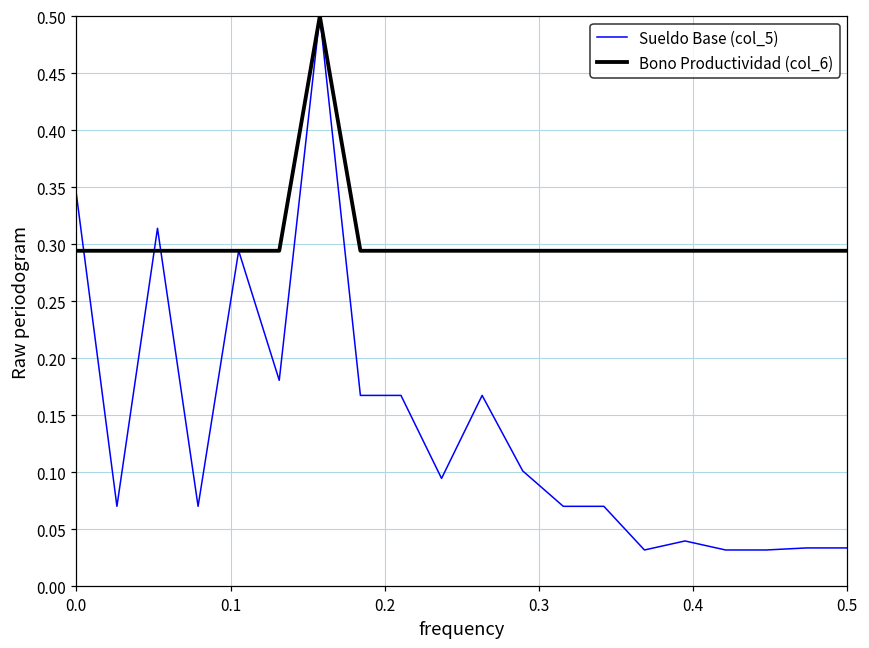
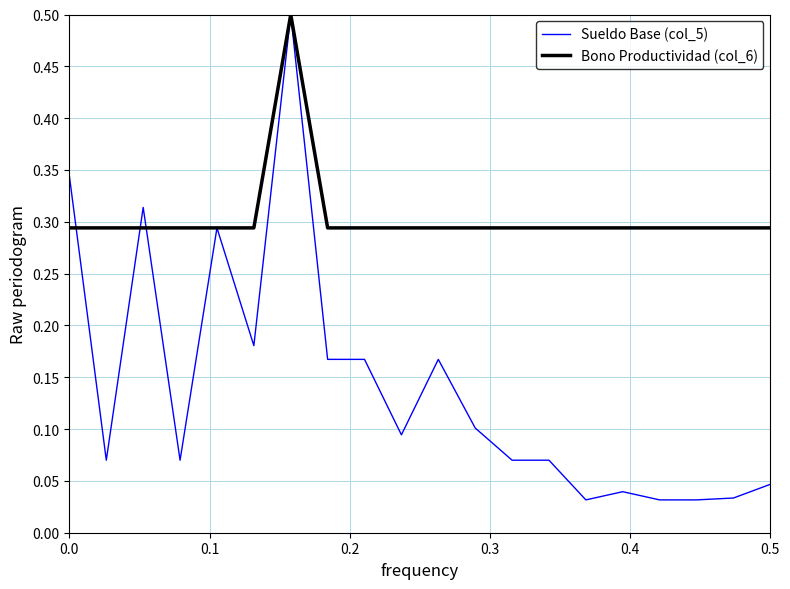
  {
    "Sueldo Base (col_5)": {
      "0.0": 0.344,
-     "0.5": 0.033
+     "0.5": 0.047
    },
    "Bono Productividad (col_6)": {
      "0.0": 0.294,
      "0.5": 0.294
    }
  }
